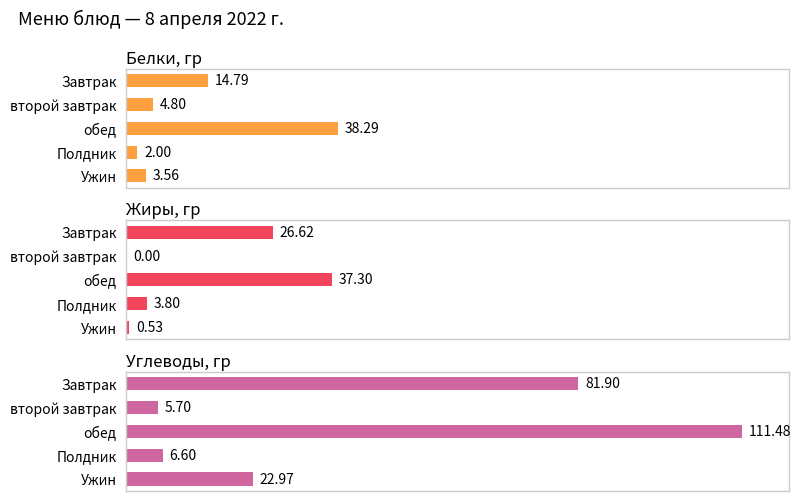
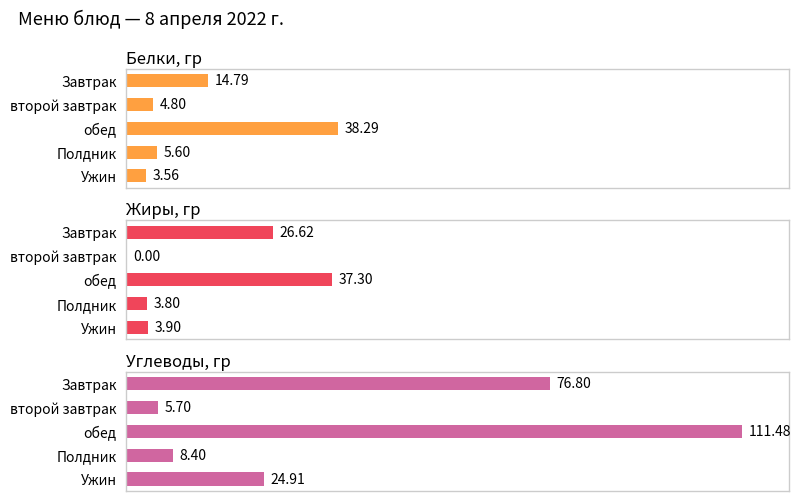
  {
    "Белки, гр": {
      "Завтрак": 14.79,
      "второй завтрак": 4.80,
      "обед": 38.29,
-     "Полдник": 2.00,
+     "Полдник": 5.60,
      "Ужин": 3.56
    },
    "Жиры, гр": {
      "Завтрак": 26.62,
      "второй завтрак": 0.00,
      "обед": 37.30,
      "Полдник": 3.80,
-     "Ужин": 0.53
+     "Ужин": 3.90
    },
    "Углеводы, гр": {
-     "Завтрак": 81.90,
+     "Завтрак": 76.80,
      "второй завтрак": 5.70,
      "обед": 111.48,
-     "Полдник": 6.60,
-     "Ужин": 22.97
+     "Полдник": 8.40,
+     "Ужин": 24.91
    }
  }
